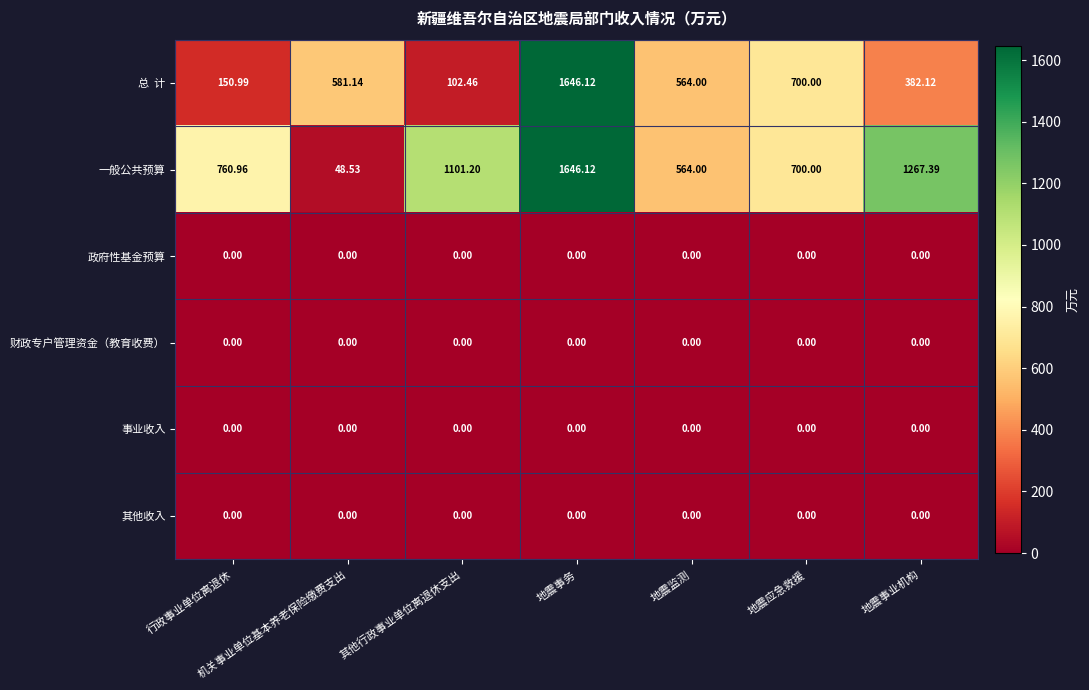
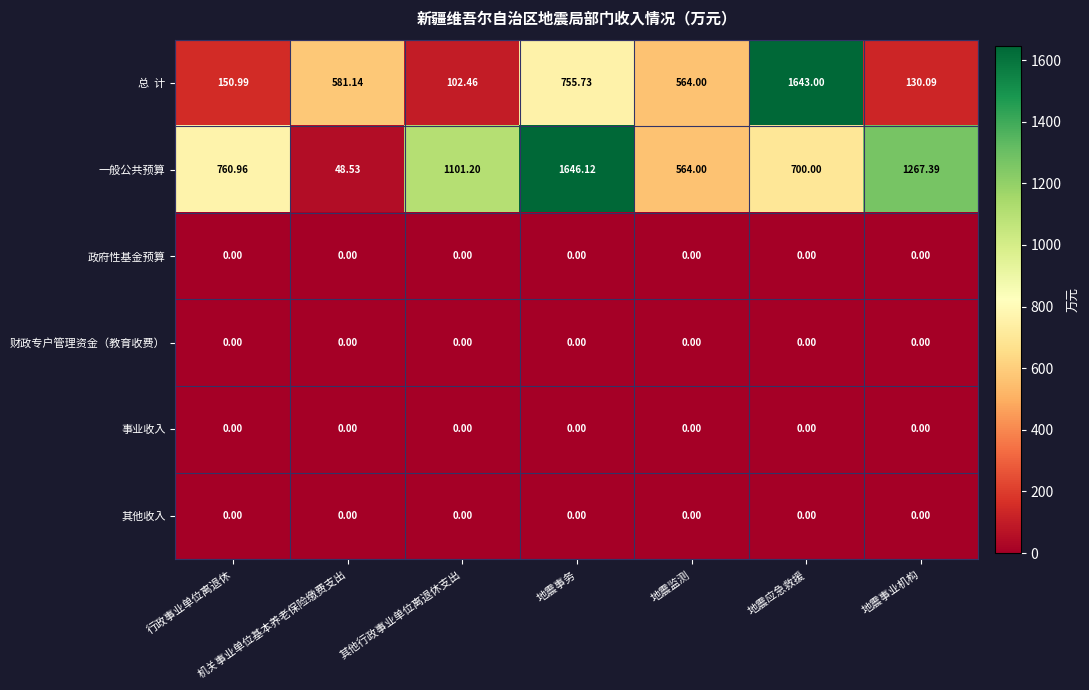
  {
    "总 计": {
      "行政事业单位离退休": 150.99,
      "机关事业单位基本养老保险缴费支出": 581.14,
      "其他行政事业单位离退休支出": 102.46,
-     "地震事务": 1646.12,
+     "地震事务": 755.73,
      "地震监测": 564.00,
-     "地震应急救援": 700.00,
-     "地震事业机构": 382.12
+     "地震应急救援": 1643.00,
+     "地震事业机构": 130.09
    },
    "一般公共预算": {
      "行政事业单位离退休": 760.96,
      "机关事业单位基本养老保险缴费支出": 48.53,
      "其他行政事业单位离退休支出": 1101.20,
      "地震事务": 1646.12,
      "地震监测": 564.00,
      "地震应急救援": 700.00,
      "地震事业机构": 1267.39
    },
    "政府性基金预算": {
      "行政事业单位离退休": 0.00,
      "机关事业单位基本养老保险缴费支出": 0.00,
      "其他行政事业单位离退休支出": 0.00,
      "地震事务": 0.00,
      "地震监测": 0.00,
      "地震应急救援": 0.00,
      "地震事业机构": 0.00
    },
    "财政专户管理资金（教育收费）": {
      "行政事业单位离退休": 0.00,
      "机关事业单位基本养老保险缴费支出": 0.00,
      "其他行政事业单位离退休支出": 0.00,
      "地震事务": 0.00,
      "地震监测": 0.00,
      "地震应急救援": 0.00,
      "地震事业机构": 0.00
    },
    "事业收入": {
      "行政事业单位离退休": 0.00,
      "机关事业单位基本养老保险缴费支出": 0.00,
      "其他行政事业单位离退休支出": 0.00,
      "地震事务": 0.00,
      "地震监测": 0.00,
      "地震应急救援": 0.00,
      "地震事业机构": 0.00
    },
    "其他收入": {
      "行政事业单位离退休": 0.00,
      "机关事业单位基本养老保险缴费支出": 0.00,
      "其他行政事业单位离退休支出": 0.00,
      "地震事务": 0.00,
      "地震监测": 0.00,
      "地震应急救援": 0.00,
      "地震事业机构": 0.00
    }
  }
